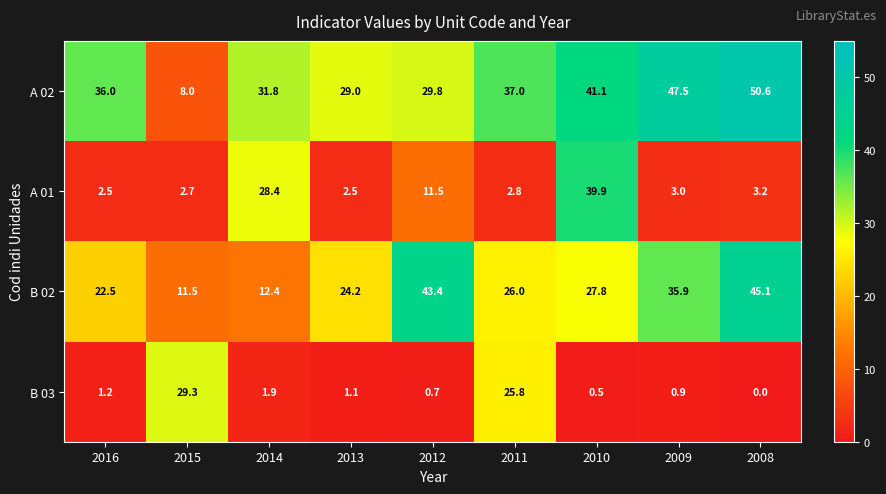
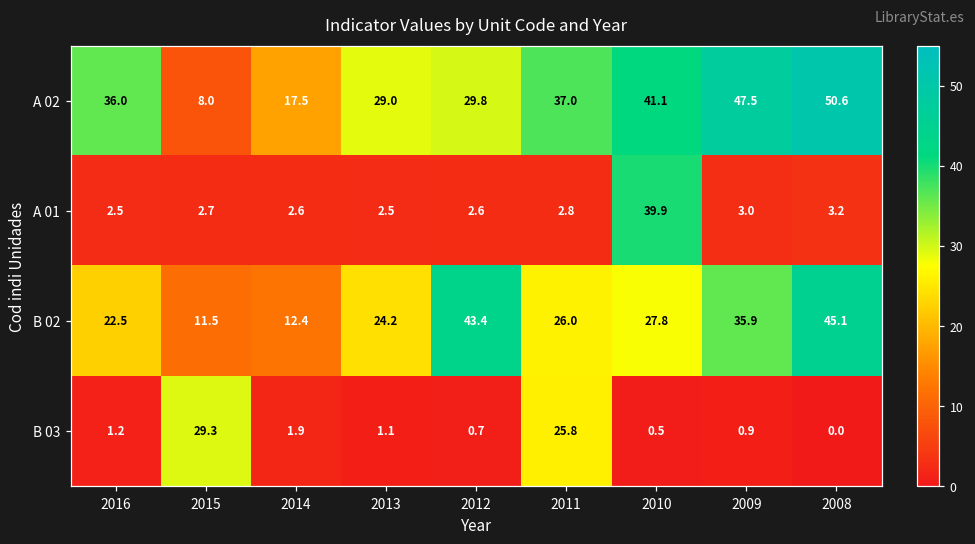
  {
    "A 02": {
      "2016": 36.0,
      "2015": 8.0,
-     "2014": 31.8,
+     "2014": 17.5,
      "2013": 29.0,
      "2012": 29.8,
      "2011": 37.0,
      "2010": 41.1,
      "2009": 47.5,
      "2008": 50.6
    },
    "A 01": {
      "2016": 2.5,
      "2015": 2.7,
-     "2014": 28.4,
+     "2014": 2.6,
      "2013": 2.5,
-     "2012": 11.5,
+     "2012": 2.6,
      "2011": 2.8,
      "2010": 39.9,
      "2009": 3.0,
      "2008": 3.2
    },
    "B 02": {
      "2016": 22.5,
      "2015": 11.5,
      "2014": 12.4,
      "2013": 24.2,
      "2012": 43.4,
      "2011": 26.0,
      "2010": 27.8,
      "2009": 35.9,
      "2008": 45.1
    },
    "B 03": {
      "2016": 1.2,
      "2015": 29.3,
      "2014": 1.9,
      "2013": 1.1,
      "2012": 0.7,
      "2011": 25.8,
      "2010": 0.5,
      "2009": 0.9,
      "2008": 0.0
    }
  }
